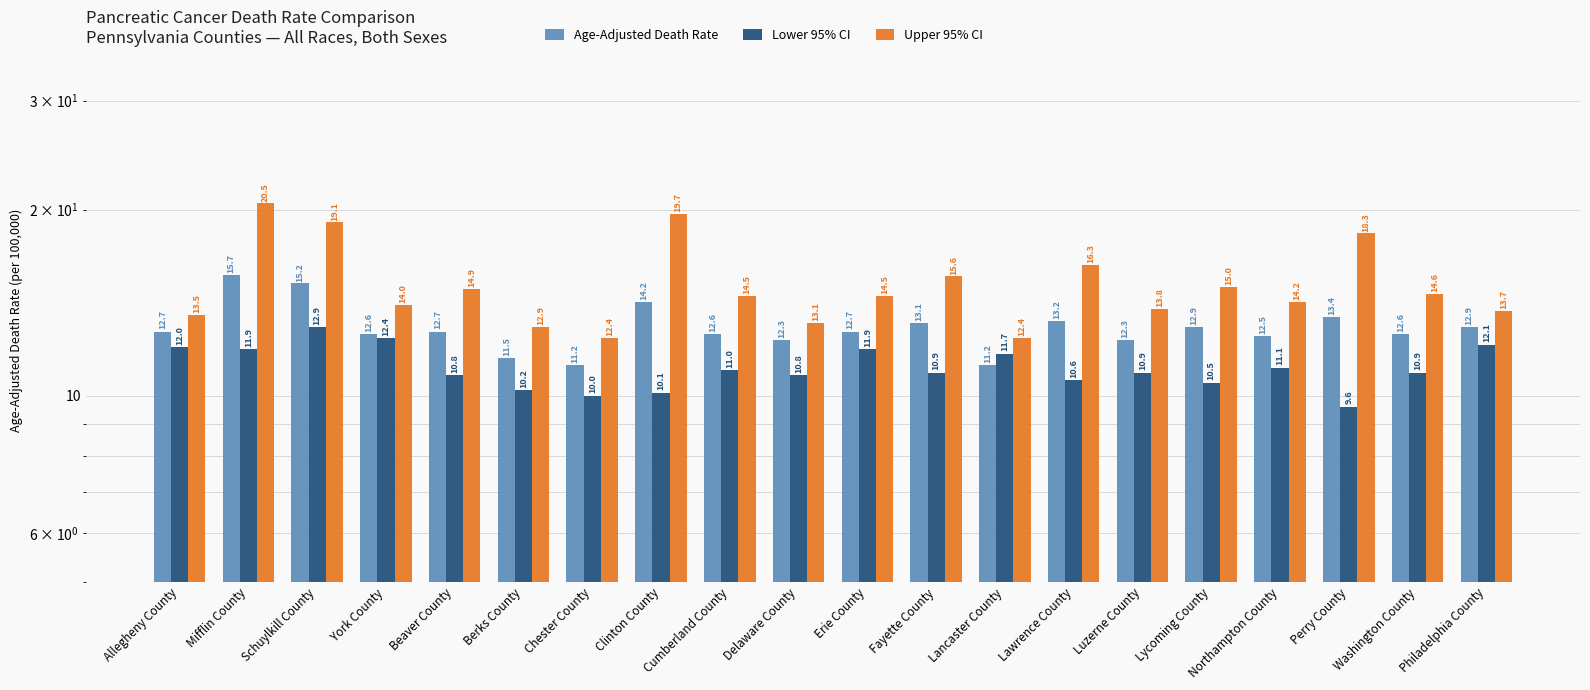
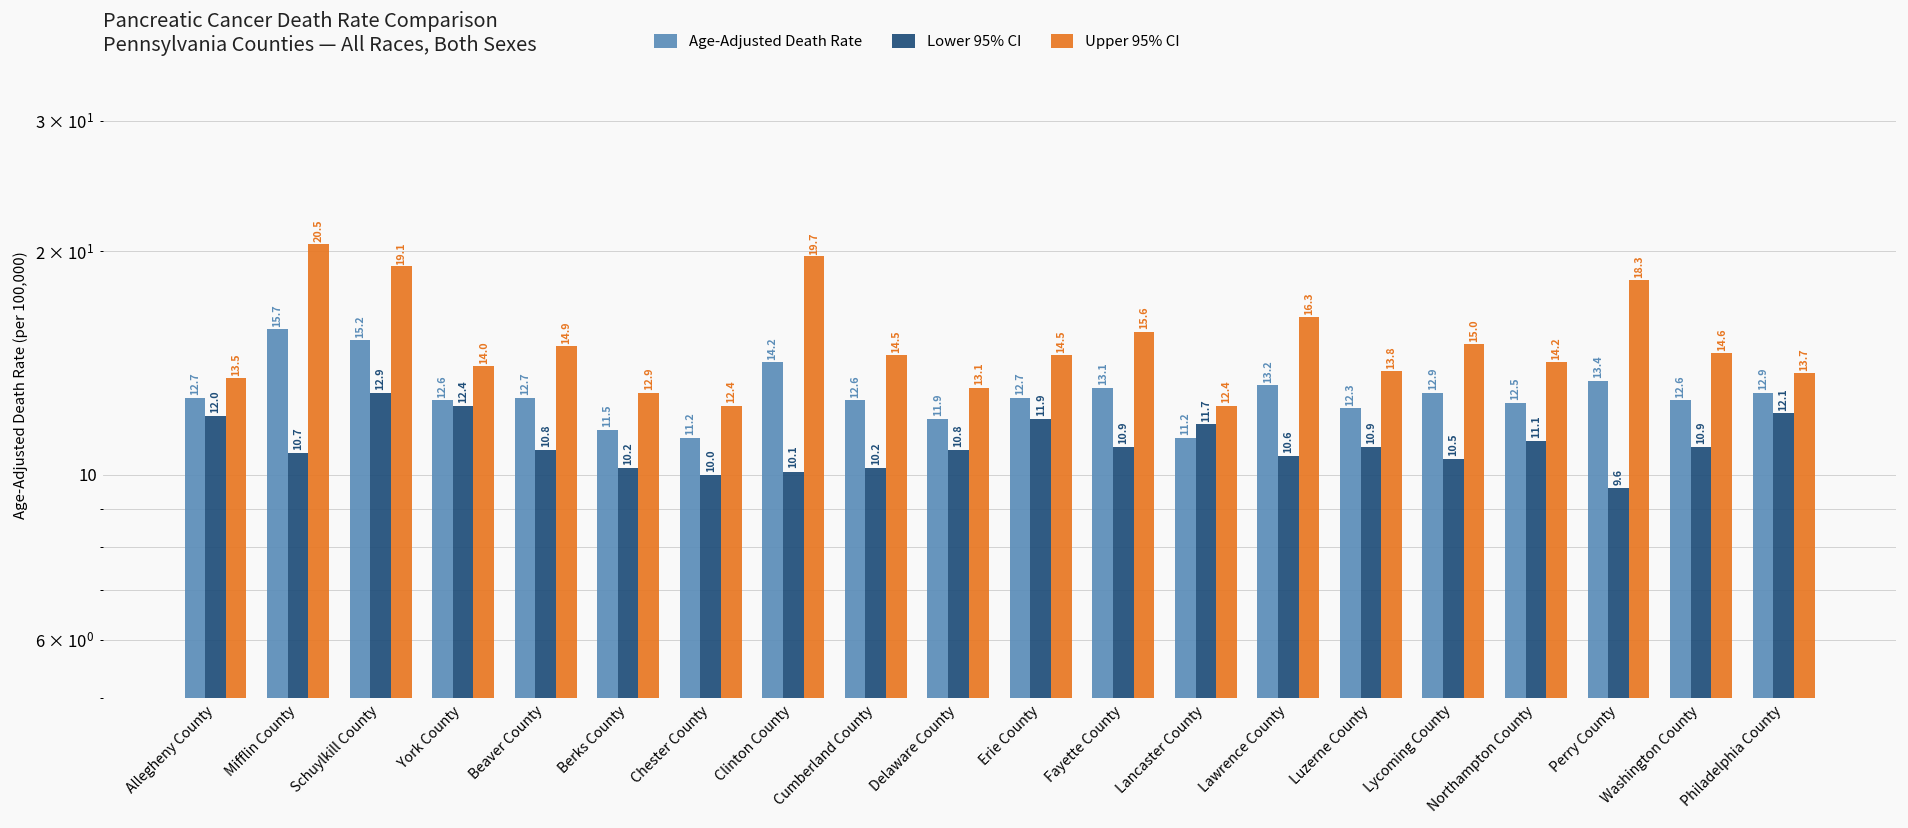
  {
    "Age-Adjusted Death Rate": {
      "Allegheny County": 12.7,
      "Mifflin County": 15.7,
      "Schuylkill County": 15.2,
      "York County": 12.6,
      "Beaver County": 12.7,
      "Berks County": 11.5,
      "Chester County": 11.2,
      "Clinton County": 14.2,
      "Cumberland County": 12.6,
-     "Delaware County": 12.3,
+     "Delaware County": 11.9,
      "Erie County": 12.7,
      "Fayette County": 13.1,
      "Lancaster County": 11.2,
      "Lawrence County": 13.2,
      "Luzerne County": 12.3,
      "Lycoming County": 12.9,
      "Northampton County": 12.5,
      "Perry County": 13.4,
      "Washington County": 12.6,
      "Philadelphia County": 12.9
    },
    "Lower 95% CI": {
      "Allegheny County": 12.0,
-     "Mifflin County": 11.9,
+     "Mifflin County": 10.7,
      "Schuylkill County": 12.9,
      "York County": 12.4,
      "Beaver County": 10.8,
      "Berks County": 10.2,
      "Chester County": 10.0,
      "Clinton County": 10.1,
-     "Cumberland County": 11.0,
+     "Cumberland County": 10.2,
      "Delaware County": 10.8,
      "Erie County": 11.9,
      "Fayette County": 10.9,
      "Lancaster County": 11.7,
      "Lawrence County": 10.6,
      "Luzerne County": 10.9,
      "Lycoming County": 10.5,
      "Northampton County": 11.1,
      "Perry County": 9.6,
      "Washington County": 10.9,
      "Philadelphia County": 12.1
    },
    "Upper 95% CI": {
      "Allegheny County": 13.5,
      "Mifflin County": 20.5,
      "Schuylkill County": 19.1,
      "York County": 14.0,
      "Beaver County": 14.9,
      "Berks County": 12.9,
      "Chester County": 12.4,
      "Clinton County": 19.7,
      "Cumberland County": 14.5,
      "Delaware County": 13.1,
      "Erie County": 14.5,
      "Fayette County": 15.6,
      "Lancaster County": 12.4,
      "Lawrence County": 16.3,
      "Luzerne County": 13.8,
      "Lycoming County": 15.0,
      "Northampton County": 14.2,
      "Perry County": 18.3,
      "Washington County": 14.6,
      "Philadelphia County": 13.7
    }
  }
